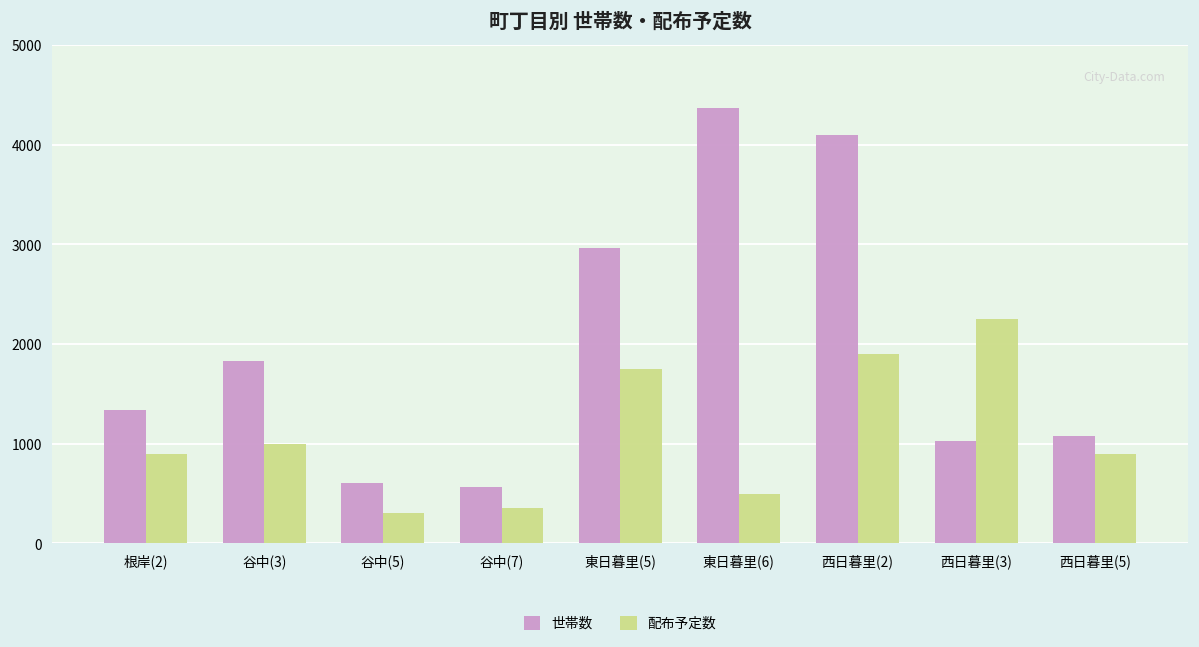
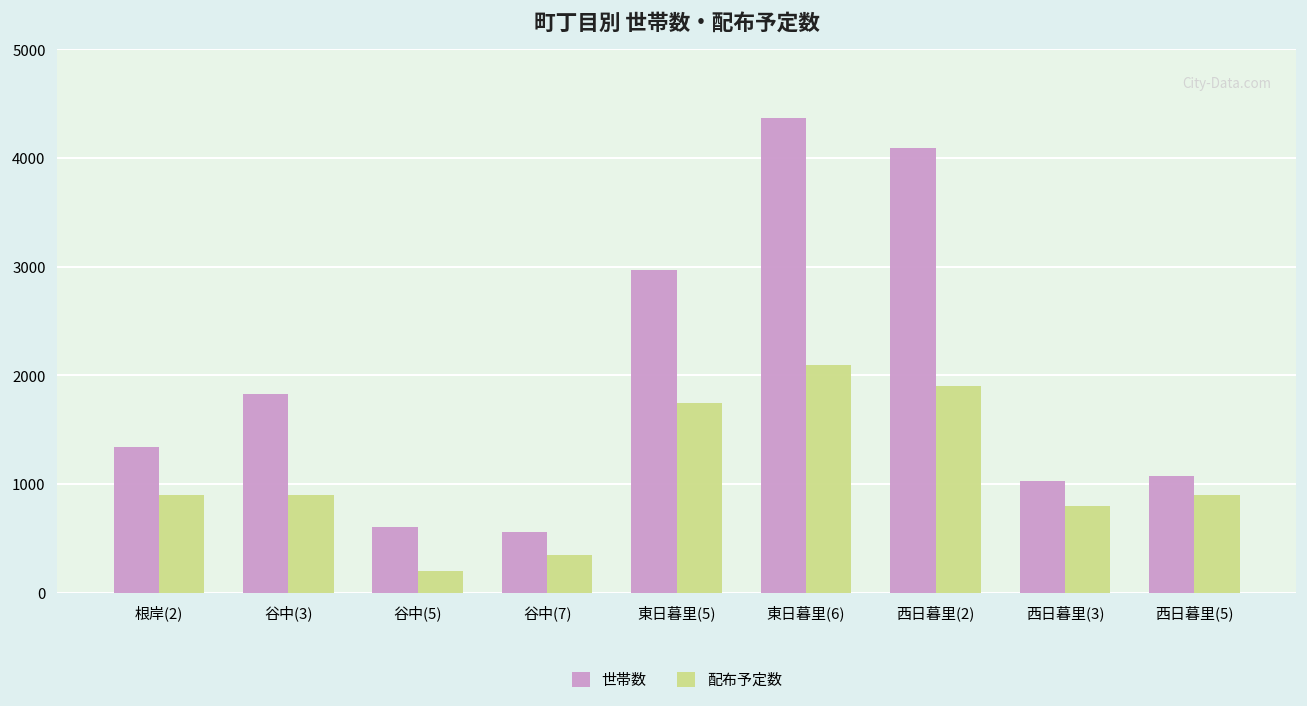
  {
    "世帯数": {
      "根岸(2)": 1300,
      "谷中(3)": 1800,
      "谷中(5)": 600,
      "谷中(7)": 600,
      "東日暮里(5)": 3000,
      "東日暮里(6)": 4400,
      "西日暮里(2)": 4100,
      "西日暮里(3)": 1000,
      "西日暮里(5)": 1100
    },
    "配布予定数": {
      "根岸(2)": 900,
-     "谷中(3)": 1000,
-     "谷中(5)": 300,
+     "谷中(3)": 900,
+     "谷中(5)": 200,
      "谷中(7)": 400,
      "東日暮里(5)": 1800,
-     "東日暮里(6)": 500,
+     "東日暮里(6)": 2100,
      "西日暮里(2)": 1900,
-     "西日暮里(3)": 2300,
+     "西日暮里(3)": 800,
      "西日暮里(5)": 900
    }
  }
